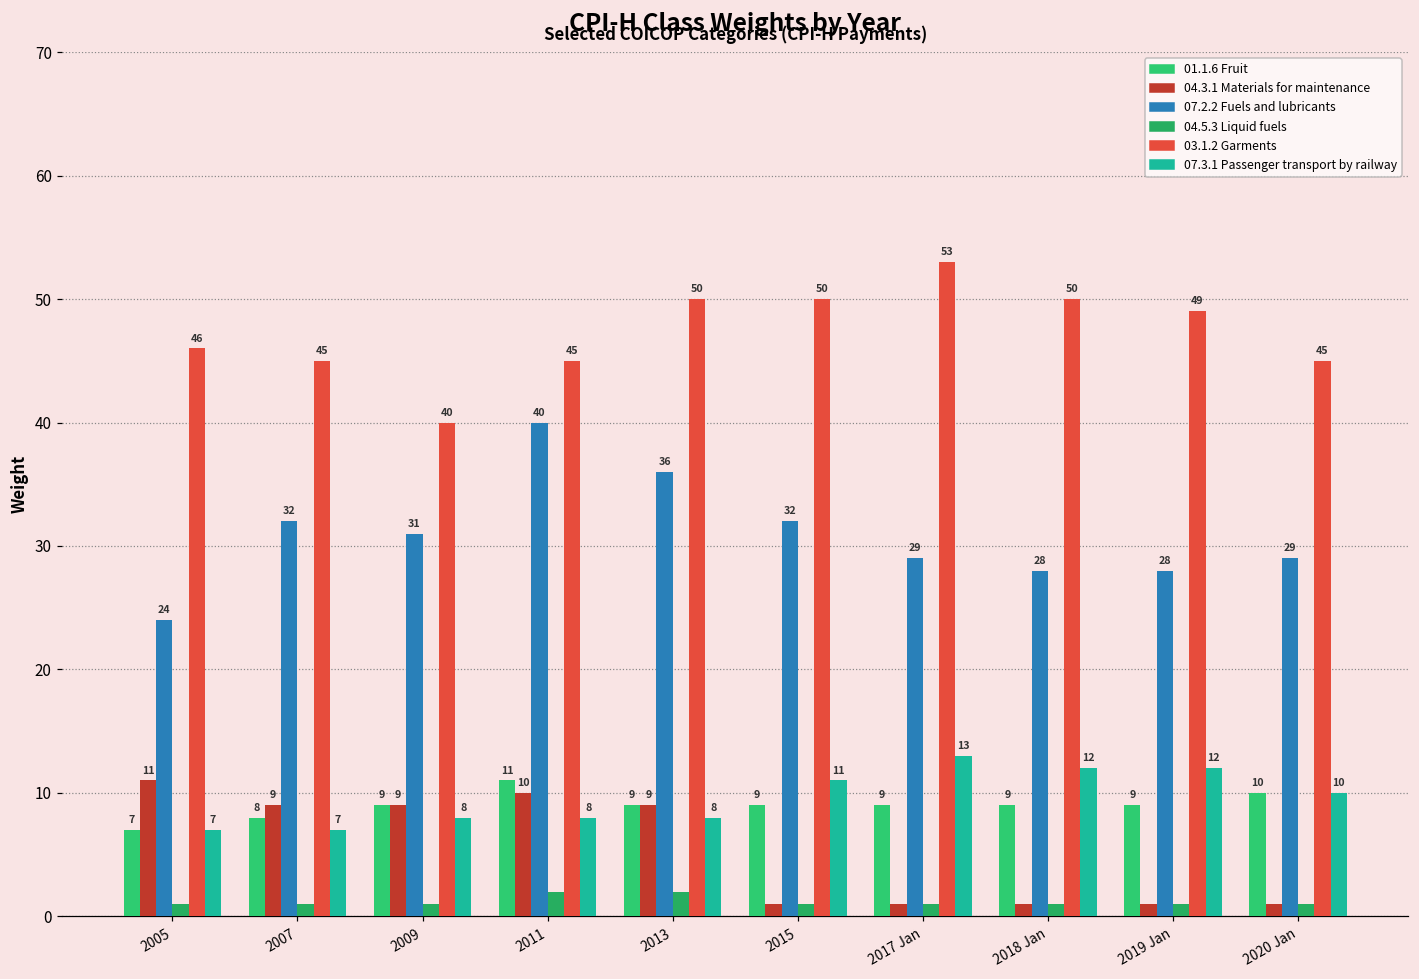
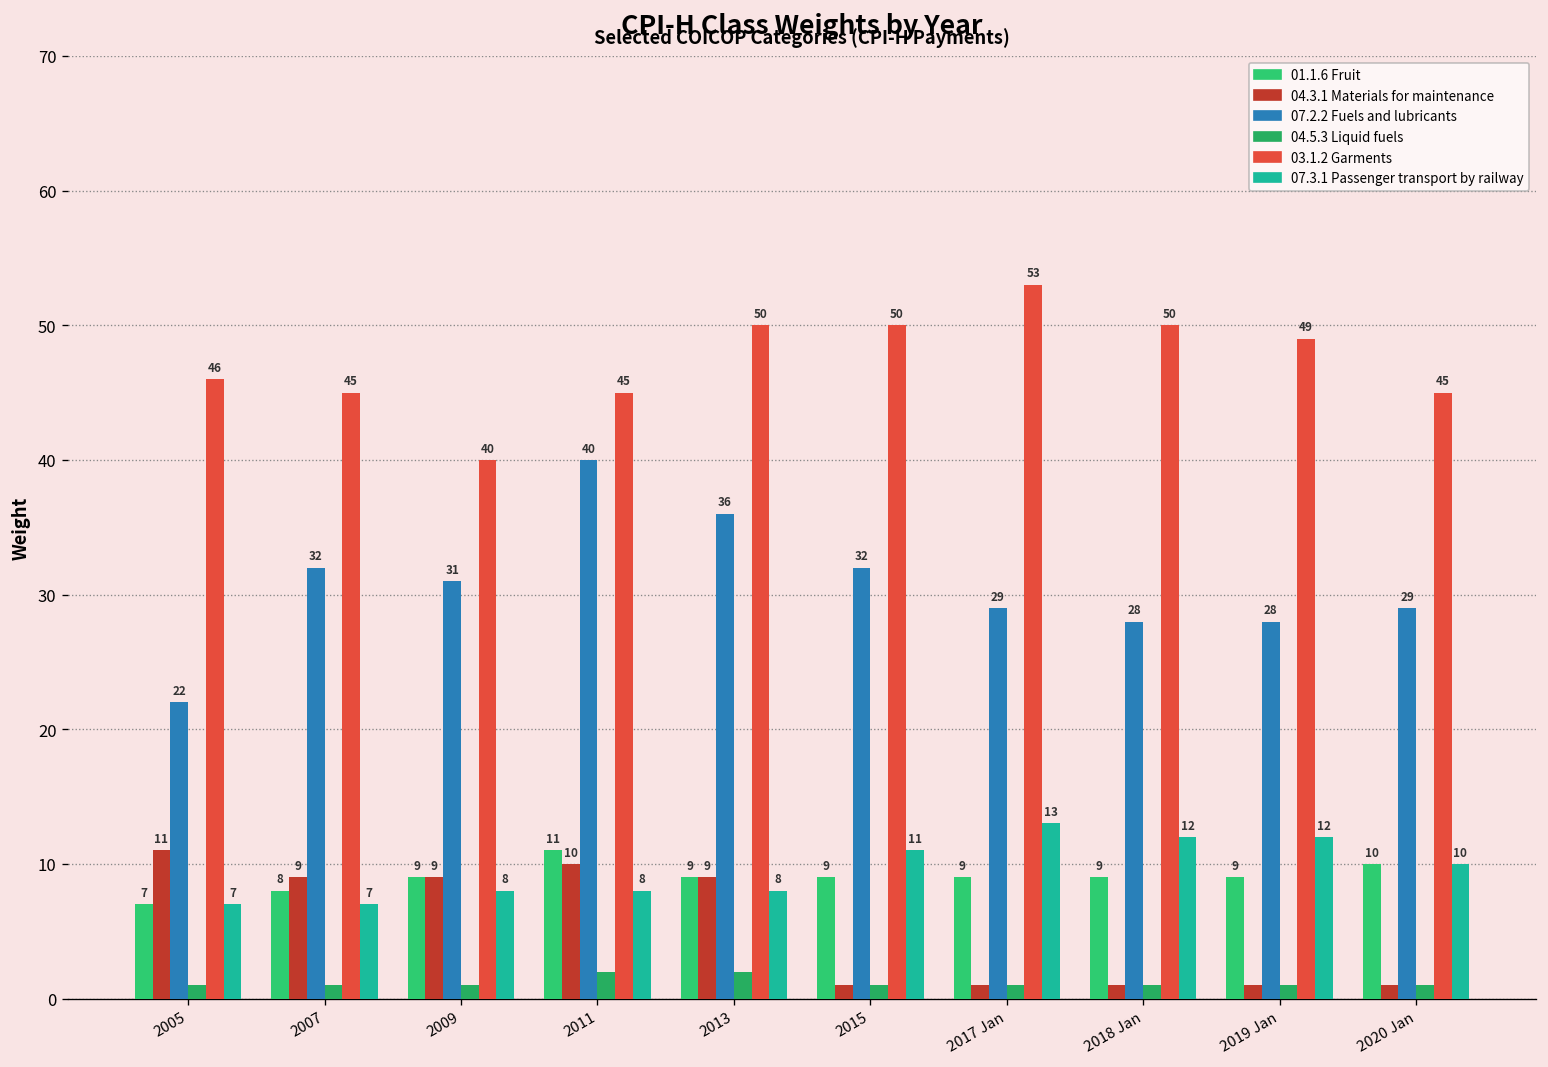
  {
    "07.2.2 Fuels and lubricants": {
-     "2005": 24,
+     "2005": 22,
      "2007": 32,
      "2009": 31,
      "2011": 40,
      "2013": 36,
      "2015": 32,
      "2017 Jan": 29,
      "2018 Jan": 28,
      "2019 Jan": 28,
      "2020 Jan": 29
    }
  }
